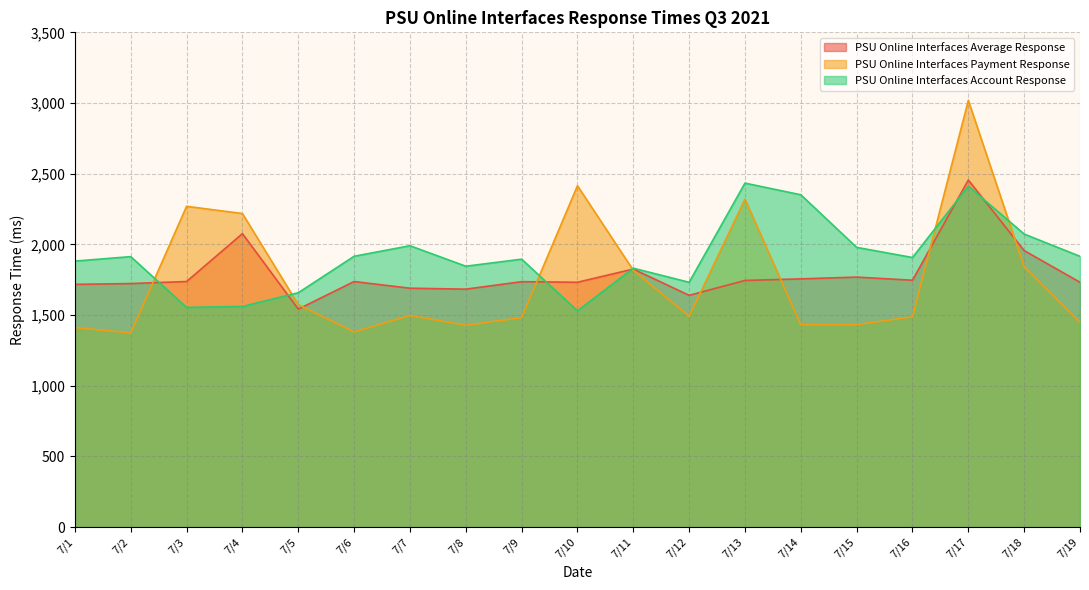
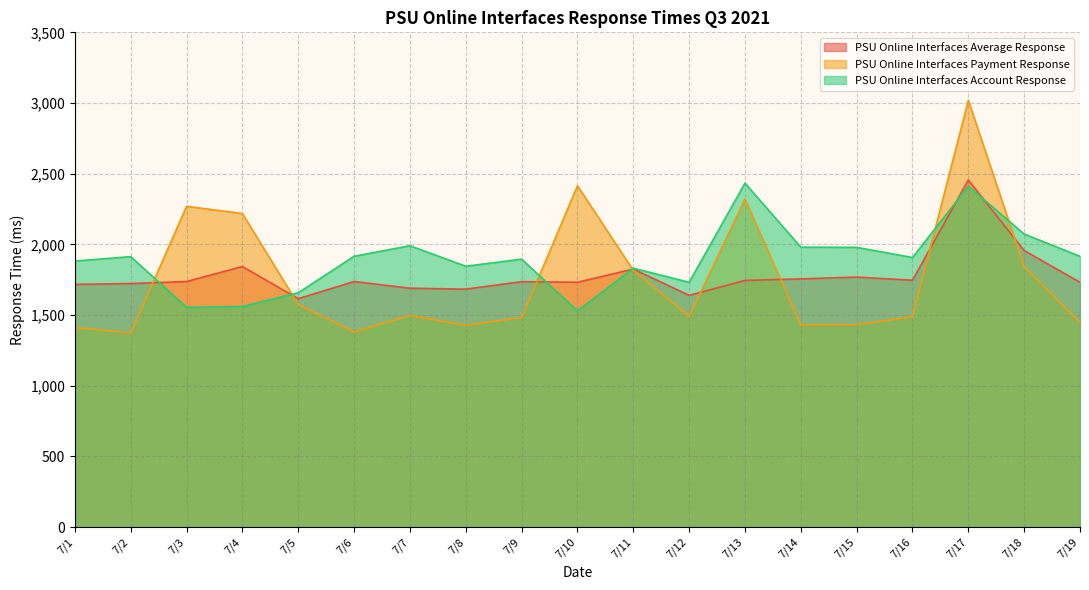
  {
    "PSU Online Interfaces Average Response": {
      "7/1": "1,720",
      "7/2": "1,720",
      "7/3": "1,740",
-     "7/4": "2,080",
-     "7/5": "1,540",
+     "7/4": "1,840",
+     "7/5": "1,620",
      "7/6": "1,740",
      "7/7": "1,690",
      "7/8": "1,680",
      "7/9": "1,740",
      "7/10": "1,730",
      "7/12": "1,640",
      "7/13": "1,740",
      "7/14": "1,760",
      "7/15": "1,770",
      "7/16": "1,750",
      "7/17": "2,460",
      "7/18": "1,960",
      "7/19": "1,730"
    },
    "PSU Online Interfaces Payment Response": {
      "7/1": "1,410",
      "7/2": "1,370",
      "7/3": "2,270",
      "7/4": "2,220",
      "7/5": "1,570",
      "7/6": "1,380",
      "7/7": "1,500",
      "7/8": "1,430",
      "7/9": "1,480",
      "7/10": "2,410",
      "7/12": "1,490",
      "7/13": "2,320",
      "7/14": "1,430",
      "7/15": "1,430",
      "7/16": "1,490",
      "7/17": "3,020",
      "7/18": "1,840",
      "7/19": "1,450"
    },
    "PSU Online Interfaces Account Response": {
      "7/1": "1,880",
      "7/2": "1,910",
      "7/3": "1,550",
      "7/4": "1,560",
      "7/5": "1,660",
      "7/6": "1,920",
      "7/7": "1,990",
      "7/8": "1,850",
      "7/9": "1,900",
      "7/10": "1,530",
      "7/12": "1,730",
      "7/13": "2,430",
-     "7/14": "2,350",
+     "7/14": "1,980",
      "7/15": "1,980",
      "7/16": "1,910",
      "7/17": "2,410",
      "7/18": "2,070",
      "7/19": "1,920"
    }
  }
